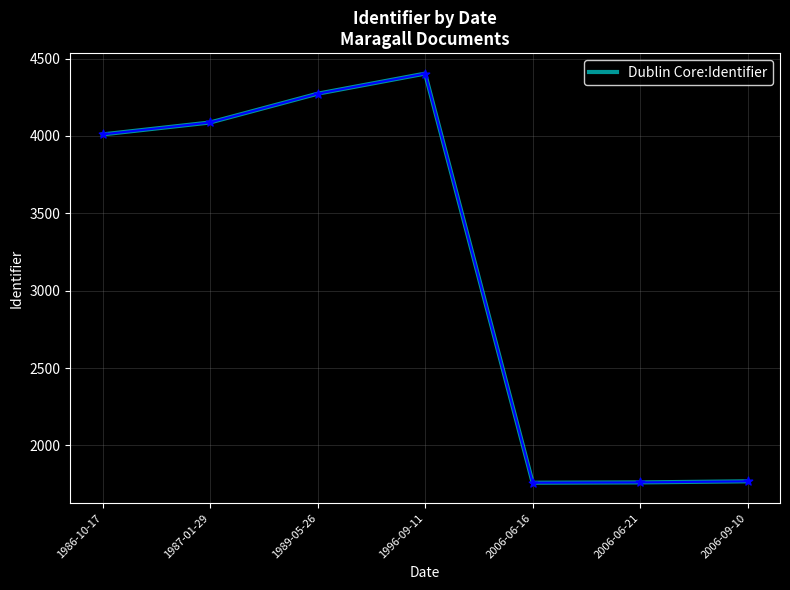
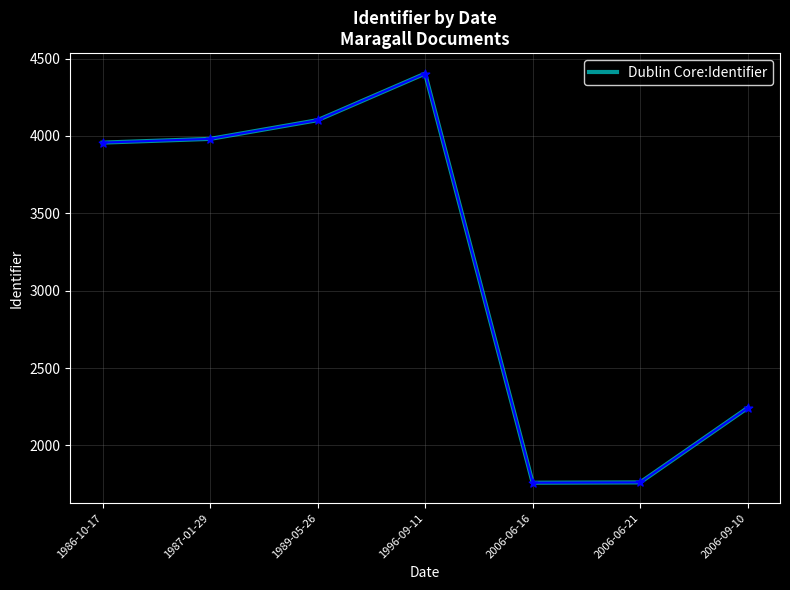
  {
-   "1986-10-17": 4010,
-   "1987-01-29": 4090,
-   "1989-05-26": 4270,
+   "1986-10-17": 3960,
+   "1987-01-29": 3980,
+   "1989-05-26": 4100,
    "1996-09-11": 4400,
    "2006-06-16": 1760,
    "2006-06-21": 1760,
-   "2006-09-10": 1770
+   "2006-09-10": 2240
  }
